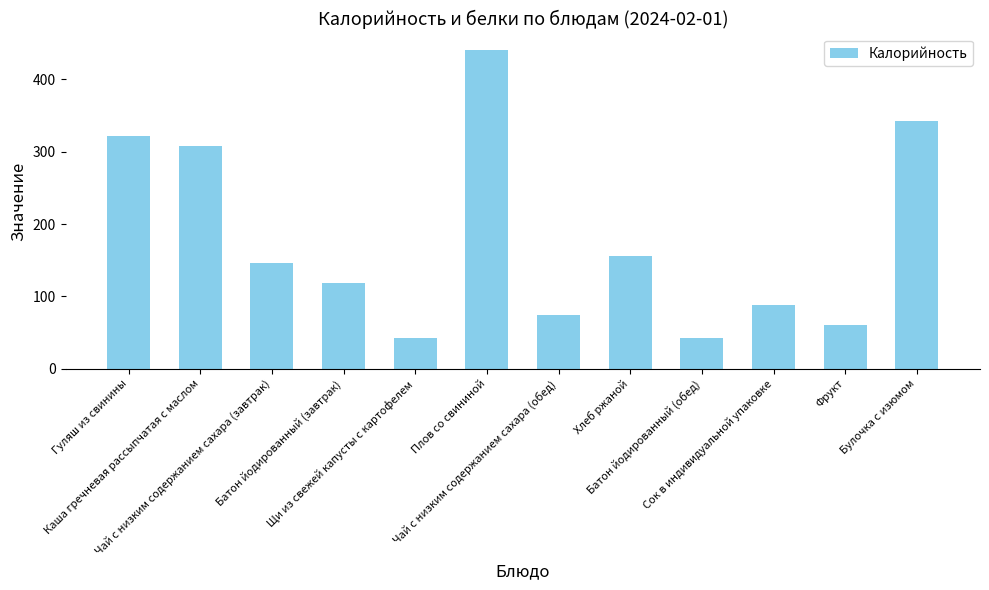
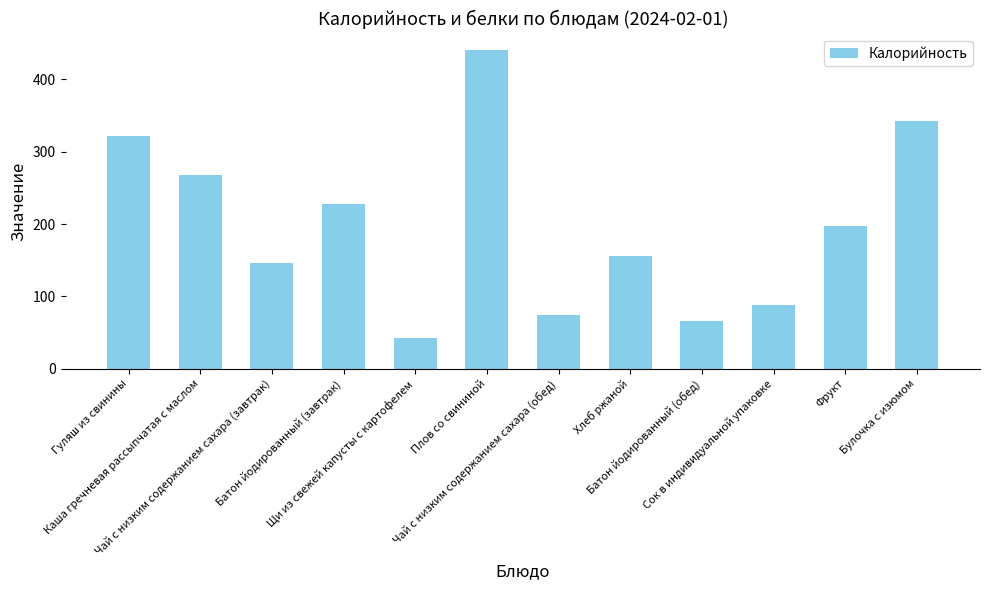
  {
    "Гуляш из свинины": 320,
-   "Каша гречневая рассыпчатая с маслом": 310,
+   "Каша гречневая рассыпчатая с маслом": 270,
    "Чай с низким содержанием сахара (завтрак)": 150,
-   "Батон йодированный (завтрак)": 120,
+   "Батон йодированный (завтрак)": 230,
    "Щи из свежей капусты с картофелем": 40,
    "Плов со свининой": 440,
    "Чай с низким содержанием сахара (обед)": 70,
    "Хлеб ржаной": 160,
-   "Батон йодированный (обед)": 40,
+   "Батон йодированный (обед)": 70,
    "Сок в индивидуальной упаковке": 90,
-   "Фрукт": 60,
+   "Фрукт": 200,
    "Булочка с изюмом": 340
  }
